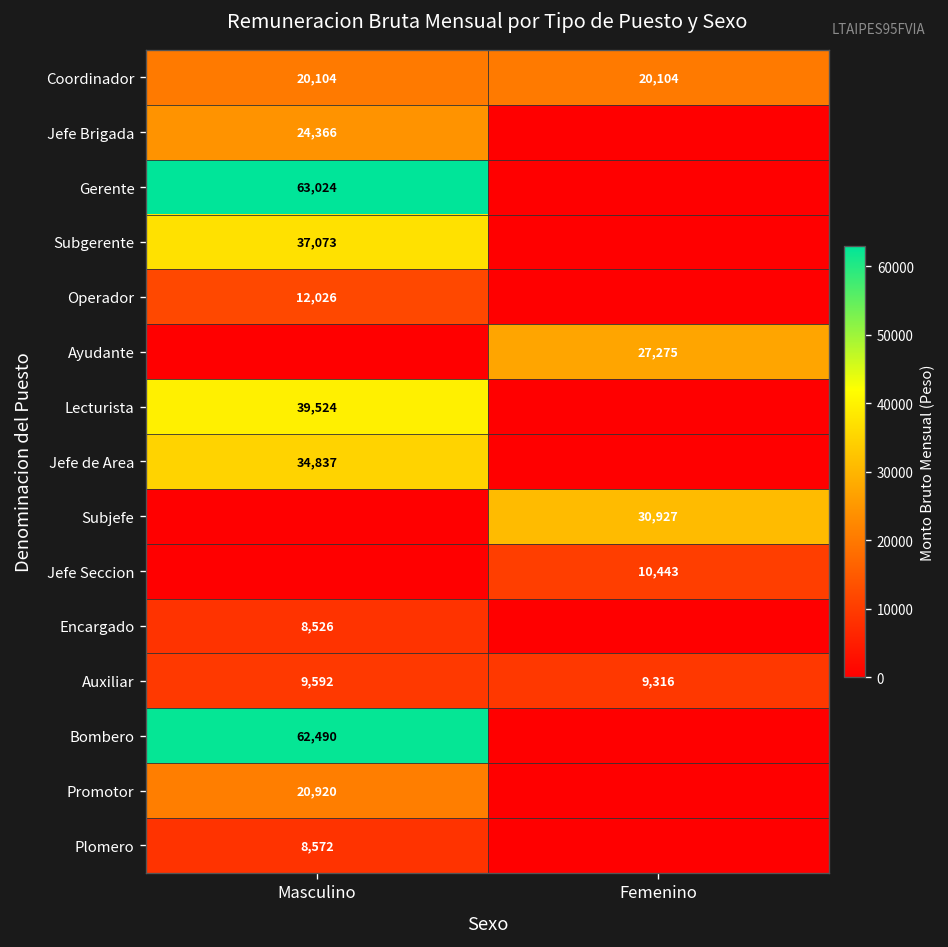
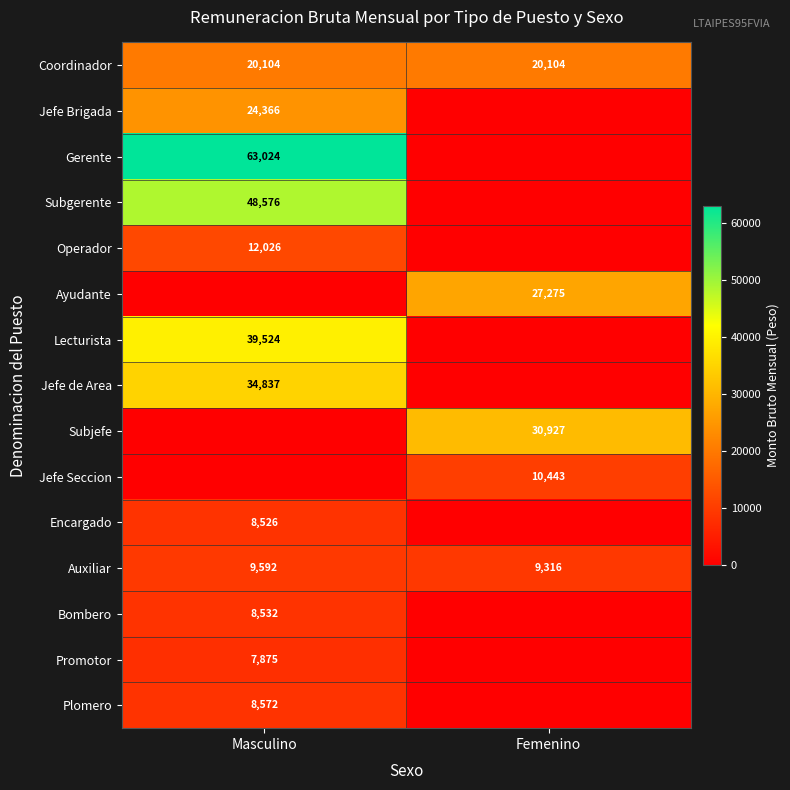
  {
    "Coordinador": {
      "Masculino": "20,104",
      "Femenino": "20,104"
    },
    "Jefe Brigada": {
      "Masculino": "24,366"
    },
    "Gerente": {
      "Masculino": "63,024"
    },
    "Subgerente": {
-     "Masculino": "37,073"
+     "Masculino": "48,576"
    },
    "Operador": {
      "Masculino": "12,026"
    },
    "Ayudante": {
      "Femenino": "27,275"
    },
    "Lecturista": {
      "Masculino": "39,524"
    },
    "Jefe de Area": {
      "Masculino": "34,837"
    },
    "Subjefe": {
      "Femenino": "30,927"
    },
    "Jefe Seccion": {
      "Femenino": "10,443"
    },
    "Encargado": {
      "Masculino": "8,526"
    },
    "Auxiliar": {
      "Masculino": "9,592",
      "Femenino": "9,316"
    },
    "Bombero": {
-     "Masculino": "62,490"
+     "Masculino": "8,532"
    },
    "Promotor": {
-     "Masculino": "20,920"
+     "Masculino": "7,875"
    },
    "Plomero": {
      "Masculino": "8,572"
    }
  }
